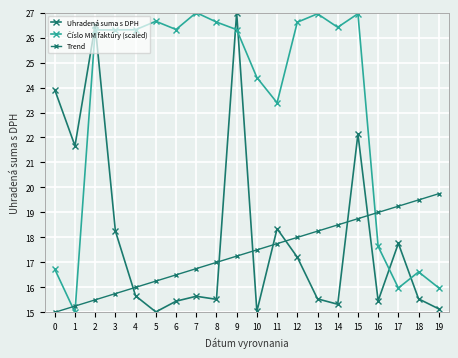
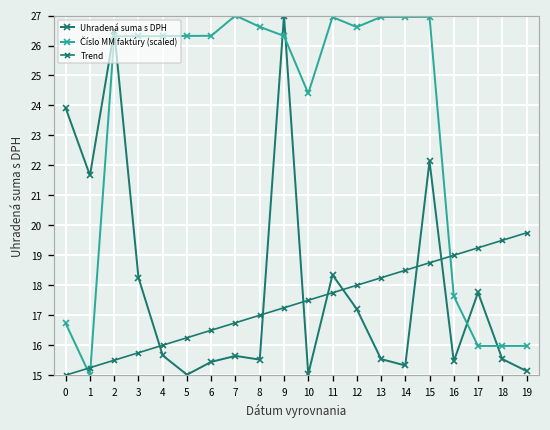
  {
    "Číslo MM faktúry (scaled)": {
      "0": 16.7,
      "1": 15.0,
-     "5": 26.7,
+     "5": 26.3,
      "6": 26.3,
      "7": 27.0,
      "8": 26.6,
      "9": 26.3,
      "10": 24.4,
-     "11": 23.4,
+     "11": 26.9,
      "12": 26.6,
      "13": 27.0,
-     "14": 26.4,
+     "14": 27.0,
      "15": 27.0,
      "16": 17.6,
      "17": 16.0,
-     "18": 16.6,
+     "18": 16.0,
      "19": 16.0
    }
  }
